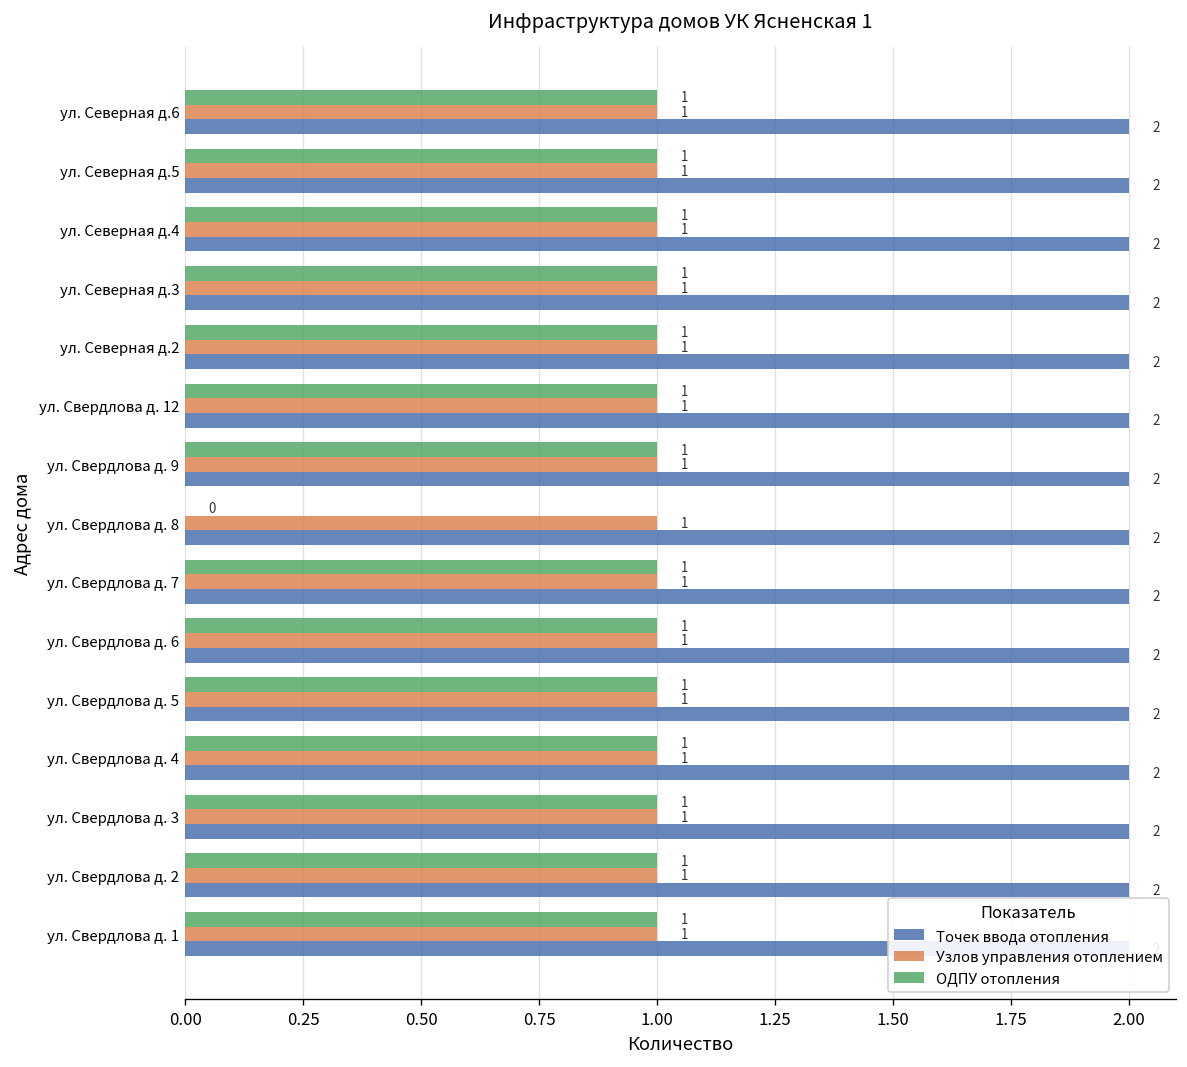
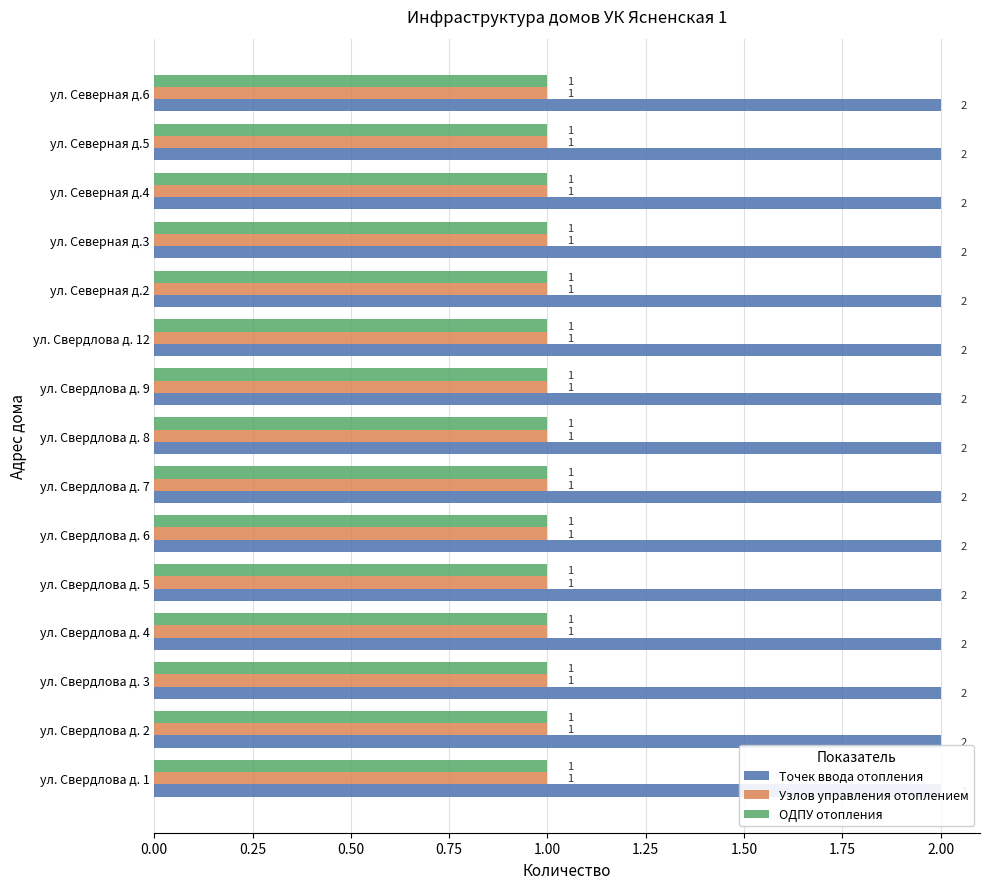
  {
    "Точек ввода отопления": {
      "ул. Северная д.6": 2,
      "ул. Северная д.5": 2,
      "ул. Северная д.4": 2,
      "ул. Северная д.3": 2,
      "ул. Северная д.2": 2,
      "ул. Свердлова д. 12": 2,
      "ул. Свердлова д. 9": 2,
      "ул. Свердлова д. 8": 2,
      "ул. Свердлова д. 7": 2,
      "ул. Свердлова д. 6": 2,
      "ул. Свердлова д. 5": 2,
      "ул. Свердлова д. 4": 2,
      "ул. Свердлова д. 3": 2
    },
    "Узлов управления отоплением": {
      "ул. Северная д.6": 1,
      "ул. Северная д.5": 1,
      "ул. Северная д.4": 1,
      "ул. Северная д.3": 1,
      "ул. Северная д.2": 1,
      "ул. Свердлова д. 12": 1,
      "ул. Свердлова д. 9": 1,
      "ул. Свердлова д. 8": 1,
      "ул. Свердлова д. 7": 1,
      "ул. Свердлова д. 6": 1,
      "ул. Свердлова д. 5": 1,
      "ул. Свердлова д. 4": 1,
      "ул. Свердлова д. 3": 1,
      "ул. Свердлова д. 2": 1,
      "ул. Свердлова д. 1": 1
    },
    "ОДПУ отопления": {
      "ул. Северная д.6": 1,
      "ул. Северная д.5": 1,
      "ул. Северная д.4": 1,
      "ул. Северная д.3": 1,
      "ул. Северная д.2": 1,
      "ул. Свердлова д. 12": 1,
      "ул. Свердлова д. 9": 1,
-     "ул. Свердлова д. 8": 0,
+     "ул. Свердлова д. 8": 1,
      "ул. Свердлова д. 7": 1,
      "ул. Свердлова д. 6": 1,
      "ул. Свердлова д. 5": 1,
      "ул. Свердлова д. 4": 1,
      "ул. Свердлова д. 3": 1,
      "ул. Свердлова д. 2": 1,
      "ул. Свердлова д. 1": 1
    }
  }
